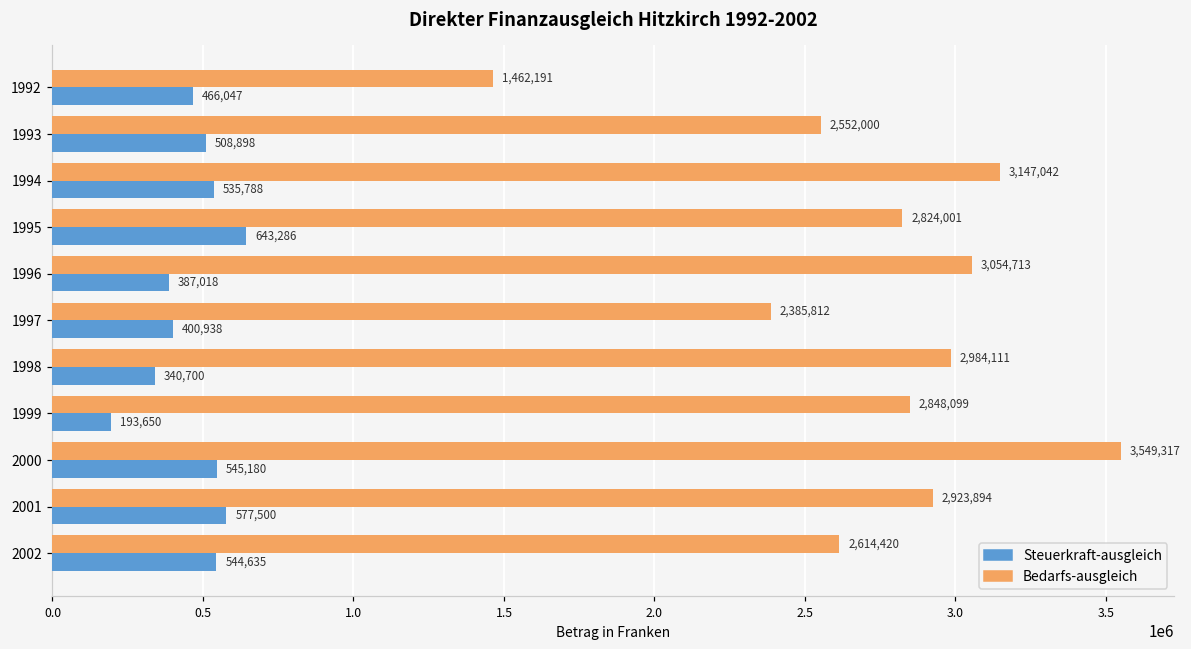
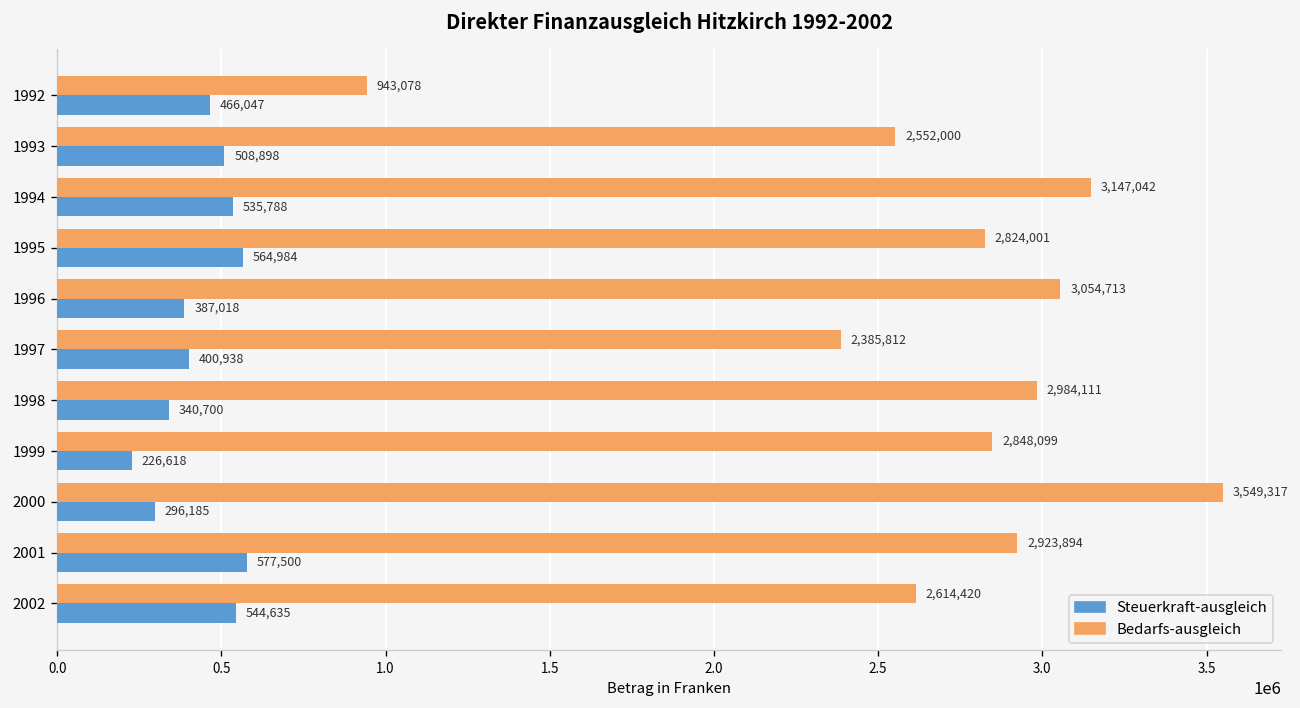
  {
    "Steuerkraft-ausgleich": {
      "1992": "466,047",
      "1993": "508,898",
      "1994": "535,788",
-     "1995": "643,286",
+     "1995": "564,984",
      "1996": "387,018",
      "1997": "400,938",
      "1998": "340,700",
-     "1999": "193,650",
-     "2000": "545,180",
+     "1999": "226,618",
+     "2000": "296,185",
      "2001": "577,500",
      "2002": "544,635"
    },
    "Bedarfs-ausgleich": {
-     "1992": "1,462,191",
+     "1992": "943,078",
      "1993": "2,552,000",
      "1994": "3,147,042",
      "1995": "2,824,001",
      "1996": "3,054,713",
      "1997": "2,385,812",
      "1998": "2,984,111",
      "1999": "2,848,099",
      "2000": "3,549,317",
      "2001": "2,923,894",
      "2002": "2,614,420"
    }
  }
